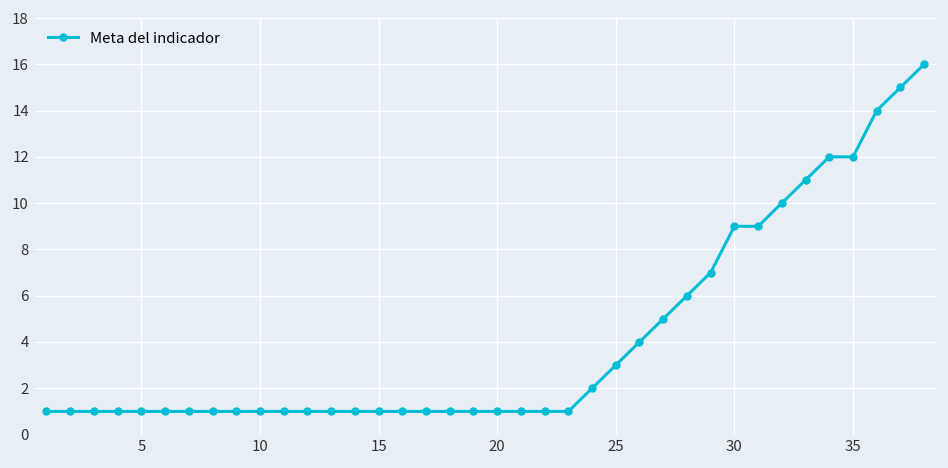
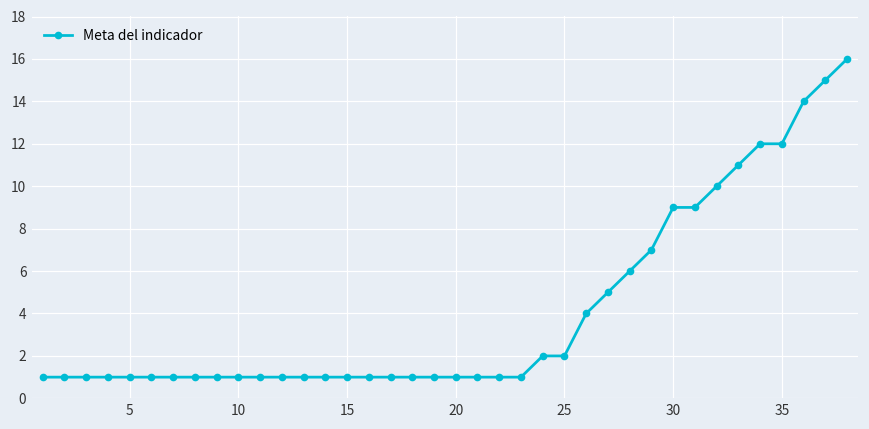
  {
    "5": 1,
    "10": 1,
    "15": 1,
    "20": 1,
-   "25": 3,
+   "25": 2,
    "30": 9,
    "35": 12
  }
